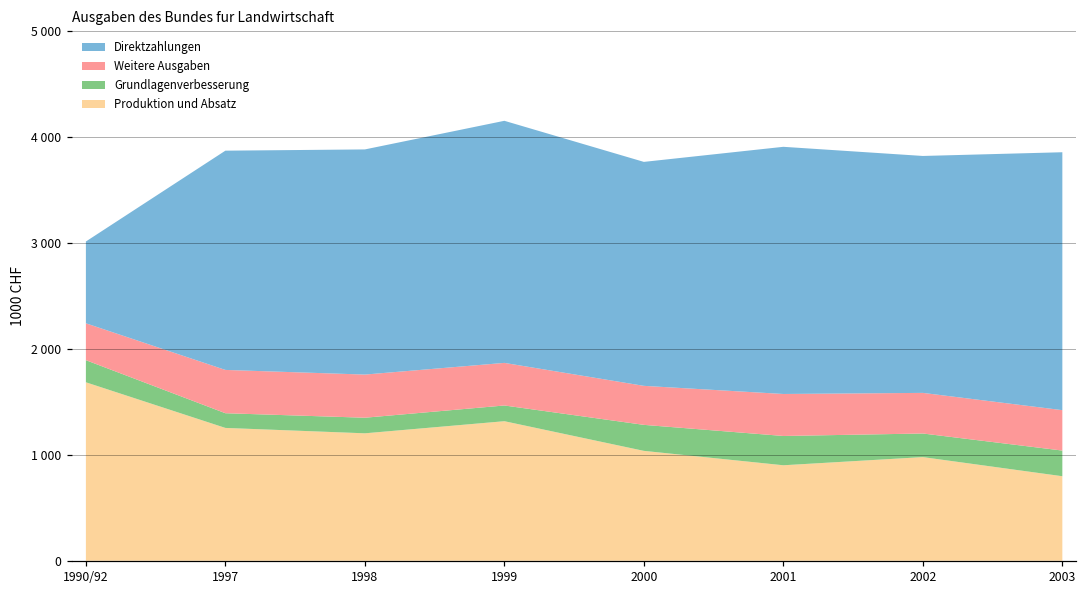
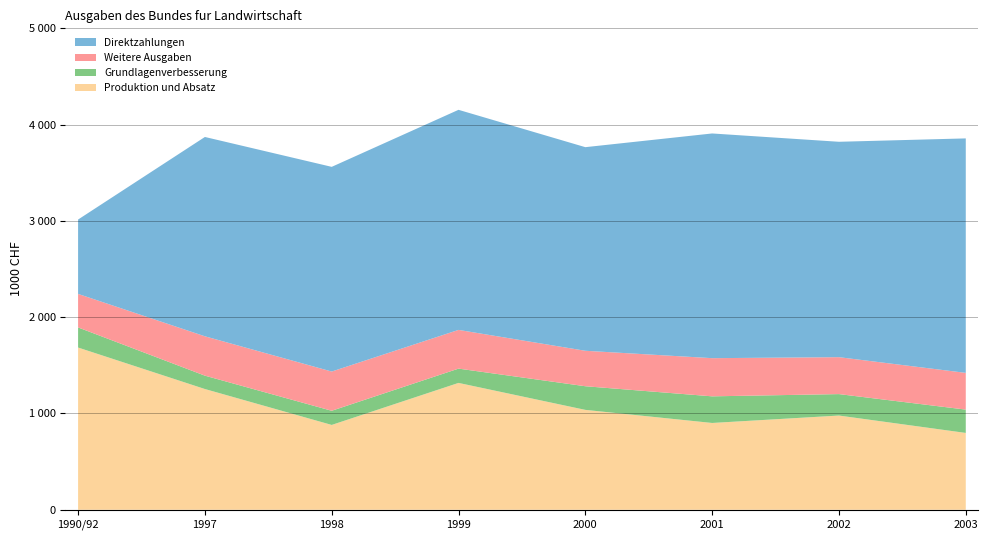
  {
    "Produktion und Absatz": {
      "1990/92": 1700,
      "1997": 1300,
-     "1998": 1200,
+     "1998": 900,
      "1999": 1300,
      "2000": 1000,
      "2001": 900,
      "2002": 1000,
      "2003": 800
    },
    "Grundlagenverbesserung": {
      "1990/92": 200,
      "1997": 100,
      "1998": 100,
      "1999": 100,
      "2000": 200,
      "2001": 300,
      "2002": 200,
      "2003": 200
    },
    "Weitere Ausgaben": {
      "1990/92": 300,
      "1997": 400,
      "1998": 400,
      "1999": 400,
      "2000": 400,
      "2001": 400,
      "2002": 400,
      "2003": 400
    },
    "Direktzahlungen": {
      "1990/92": 800,
      "1997": 2100,
      "1998": 2100,
      "1999": 2300,
      "2000": 2100,
      "2001": 2300,
      "2002": 2200,
      "2003": 2400
    }
  }
